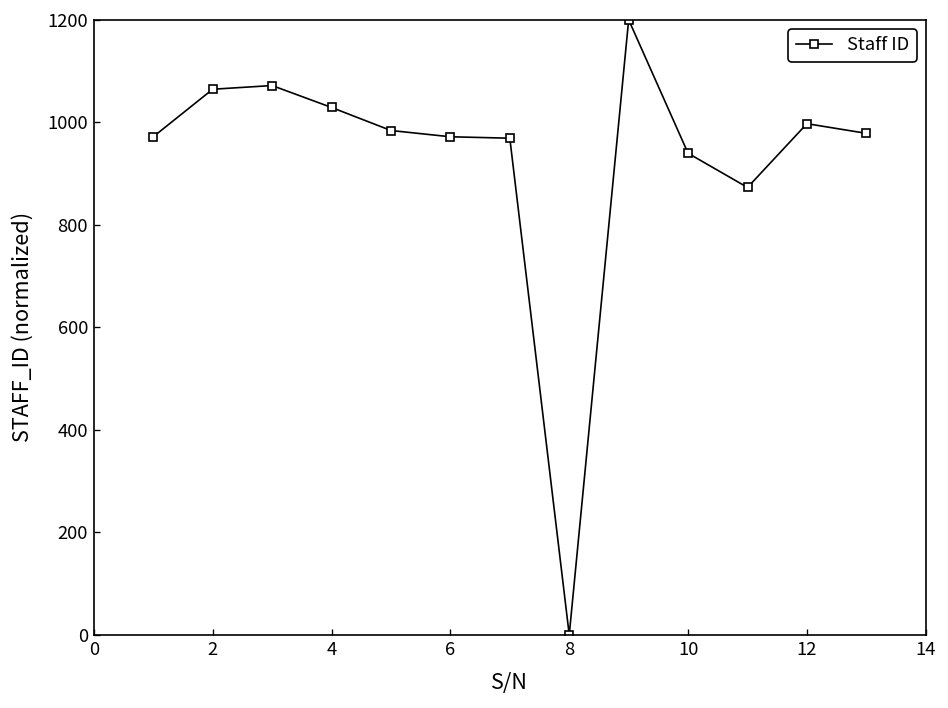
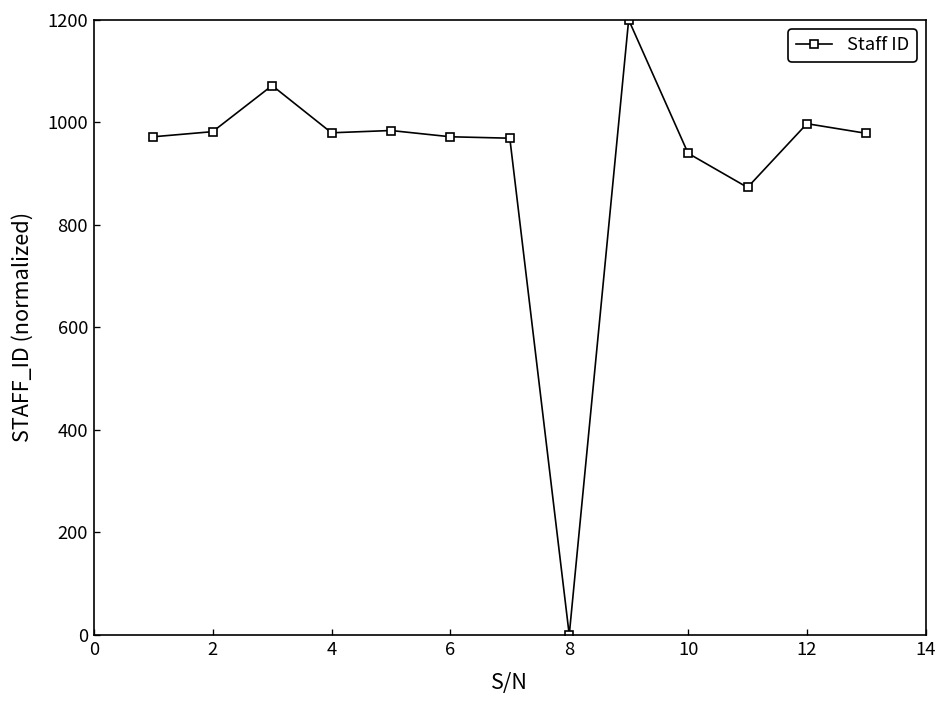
  {
-   "2": 1060,
-   "4": 1030,
+   "2": 980,
+   "4": 980,
    "6": 970,
    "8": 0,
    "10": 940,
    "12": 1000
  }
